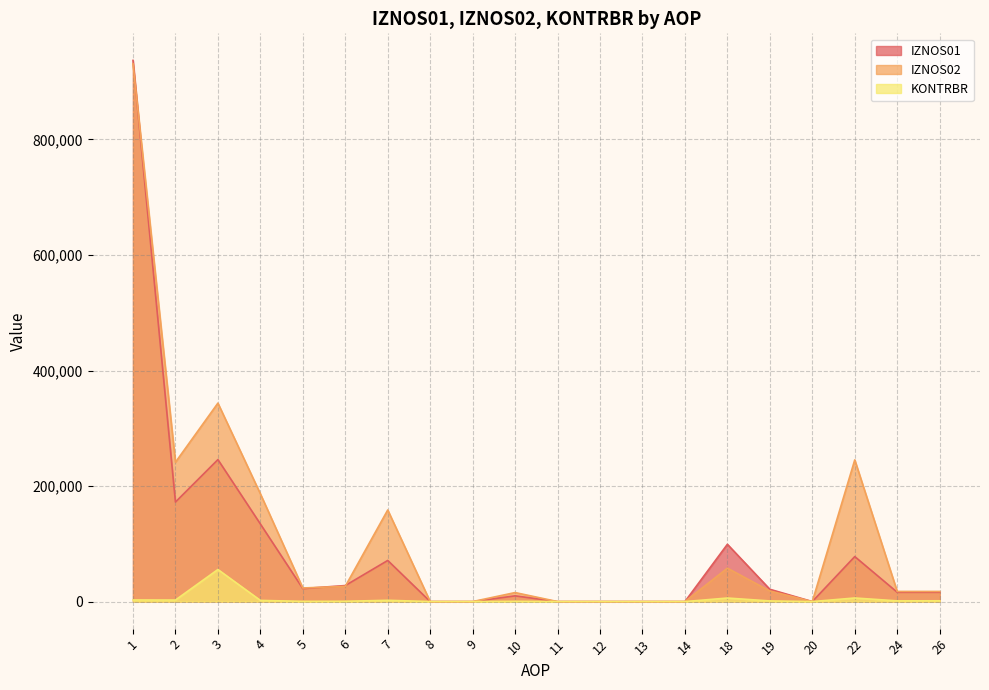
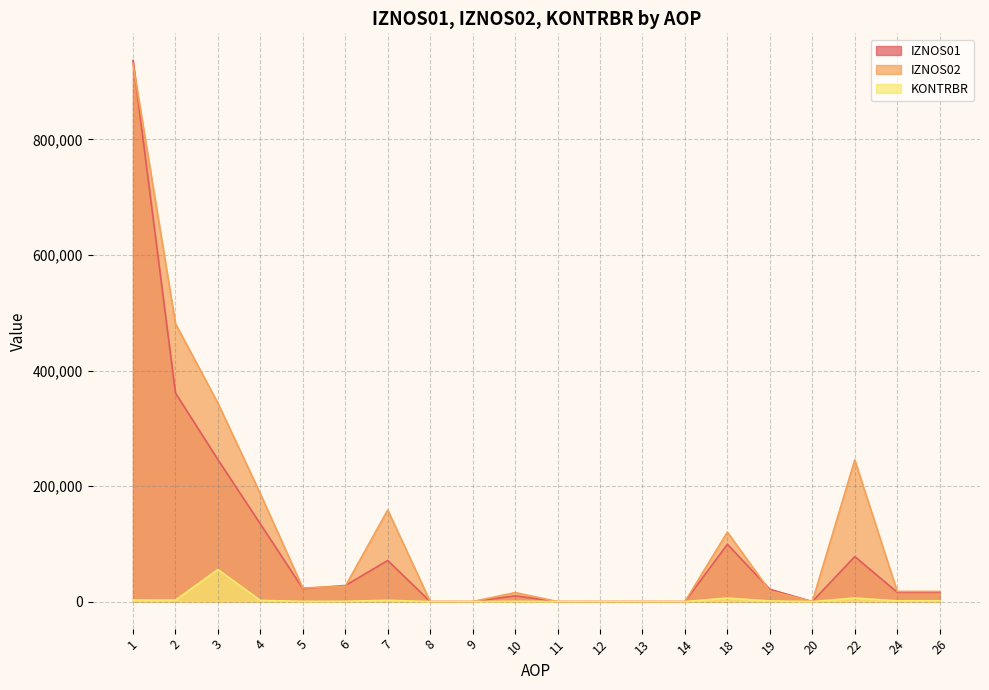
  {
    "IZNOS01": {
      "1": "940,000",
-     "2": "170,000",
+     "2": "360,000",
      "3": "250,000",
      "4": "130,000",
      "7": "70,000",
      "10": "10,000",
      "18": "100,000",
      "22": "80,000"
    },
    "IZNOS02": {
      "1": "930,000",
-     "2": "240,000",
+     "2": "480,000",
      "3": "340,000",
      "4": "190,000",
      "7": "160,000",
      "10": "20,000",
-     "18": "60,000",
+     "18": "120,000",
      "22": "250,000"
    },
    "KONTRBR": {
      "1": "0",
      "2": "0",
      "3": "60,000",
      "4": "0",
      "5": "0",
      "6": "0",
      "7": "0",
      "10": "0",
      "18": "10,000",
      "19": "0",
      "22": "10,000",
      "24": "0",
      "26": "0"
    }
  }
